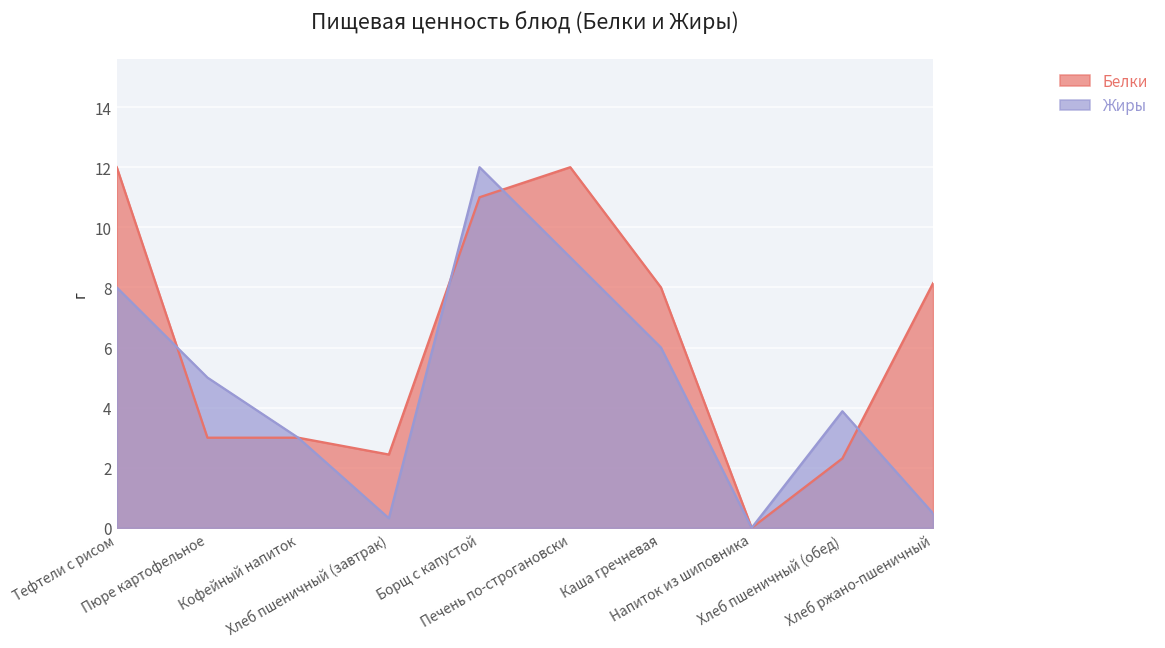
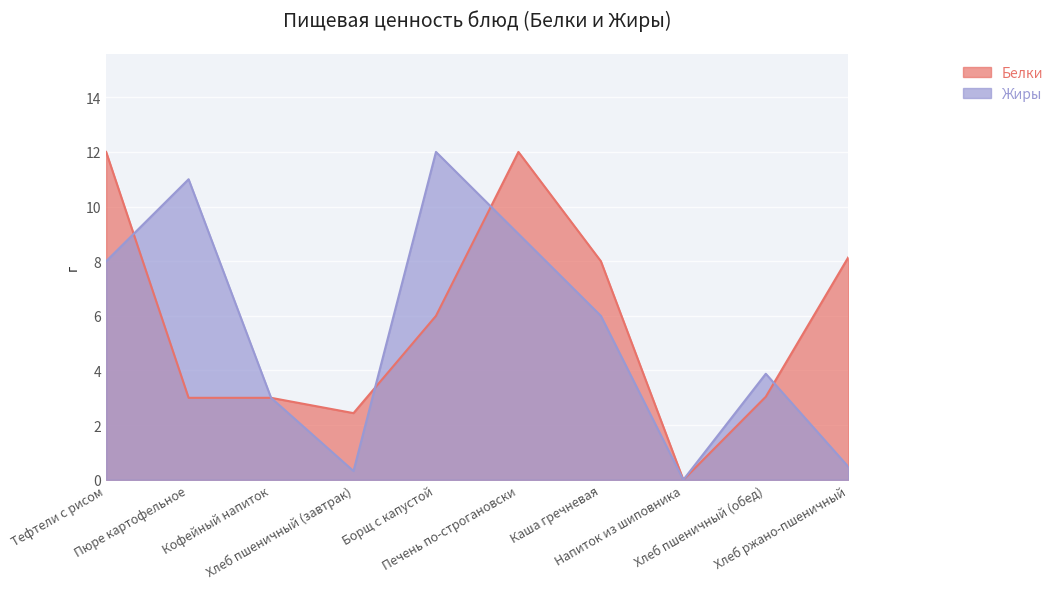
  {
    "Белки": {
      "Тефтели с рисом": 12.0,
      "Пюре картофельное": 3.0,
      "Хлеб пшеничный (завтрак)": 2.4,
-     "Борщ с капустой": 11,
+     "Борщ с капустой": 6,
      "Печень по-строгановски": 12.0,
      "Каша гречневая": 8.0,
-     "Хлеб пшеничный (обед)": 2.3,
+     "Хлеб пшеничный (обед)": 3.0,
      "Хлеб ржано-пшеничный": 8.1
    },
    "Жиры": {
      "Тефтели с рисом": 8,
-     "Пюре картофельное": 5,
+     "Пюре картофельное": 11,
      "Хлеб пшеничный (завтрак)": 0.3,
      "Борщ с капустой": 12,
      "Печень по-строгановски": 9,
      "Каша гречневая": 6,
      "Хлеб пшеничный (обед)": 3.9,
      "Хлеб ржано-пшеничный": 0.5
    }
  }
